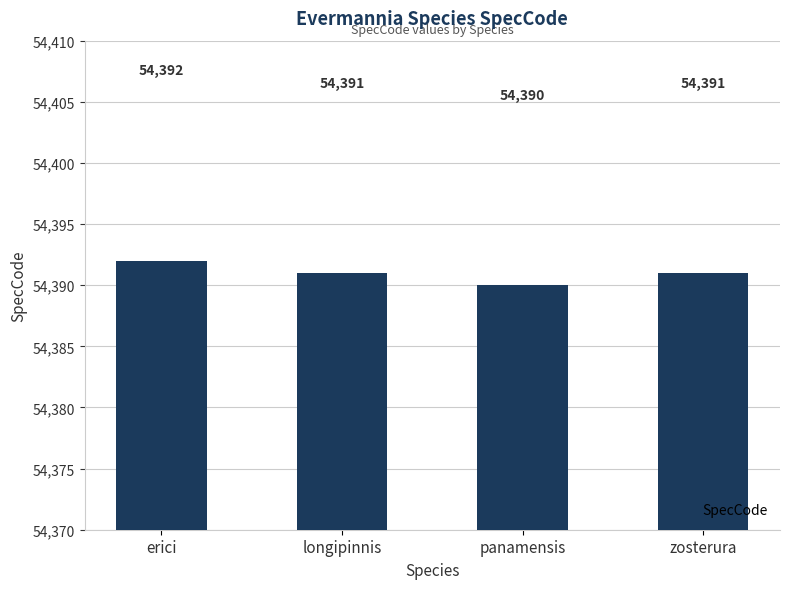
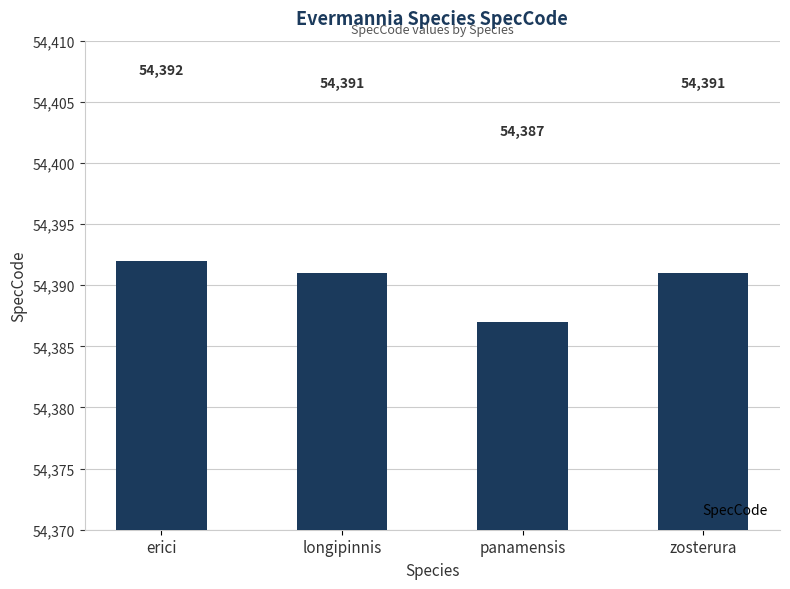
  {
-   "panamensis": "54,390"
+   "panamensis": "54,387"
  }
